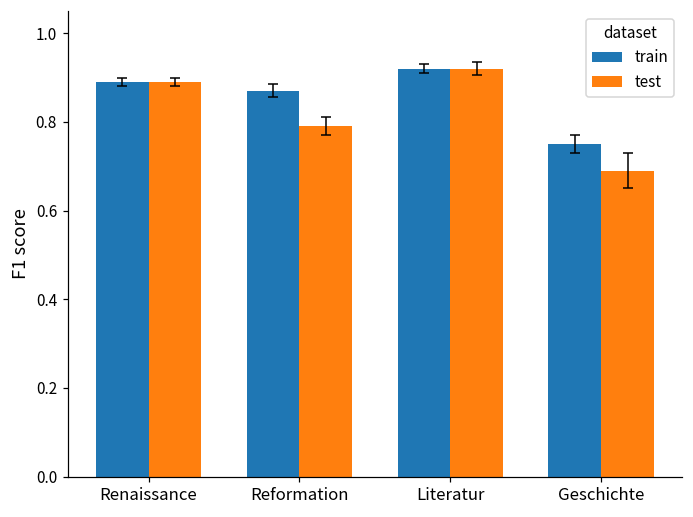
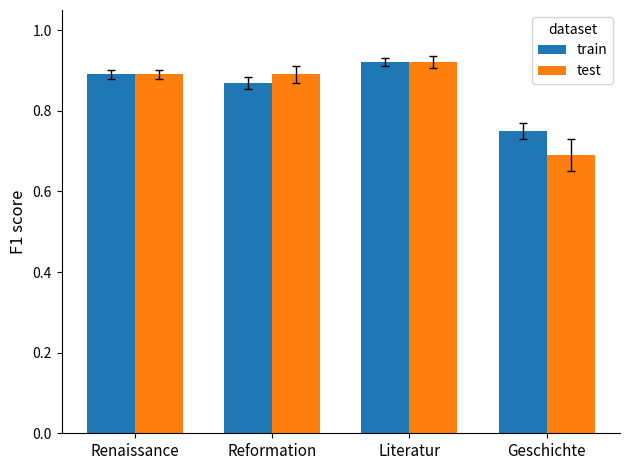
  {
    "test": {
      "Renaissance": 0.89,
-     "Reformation": 0.79,
+     "Reformation": 0.89,
      "Literatur": 0.92,
      "Geschichte": 0.69
    }
  }
